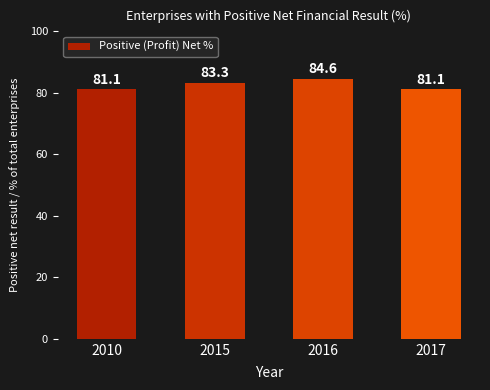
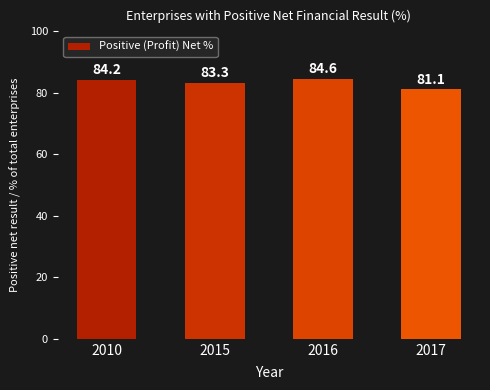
  {
-   "2010": 81.1,
+   "2010": 84.2,
    "2015": 83.3,
    "2016": 84.6,
    "2017": 81.1
  }
